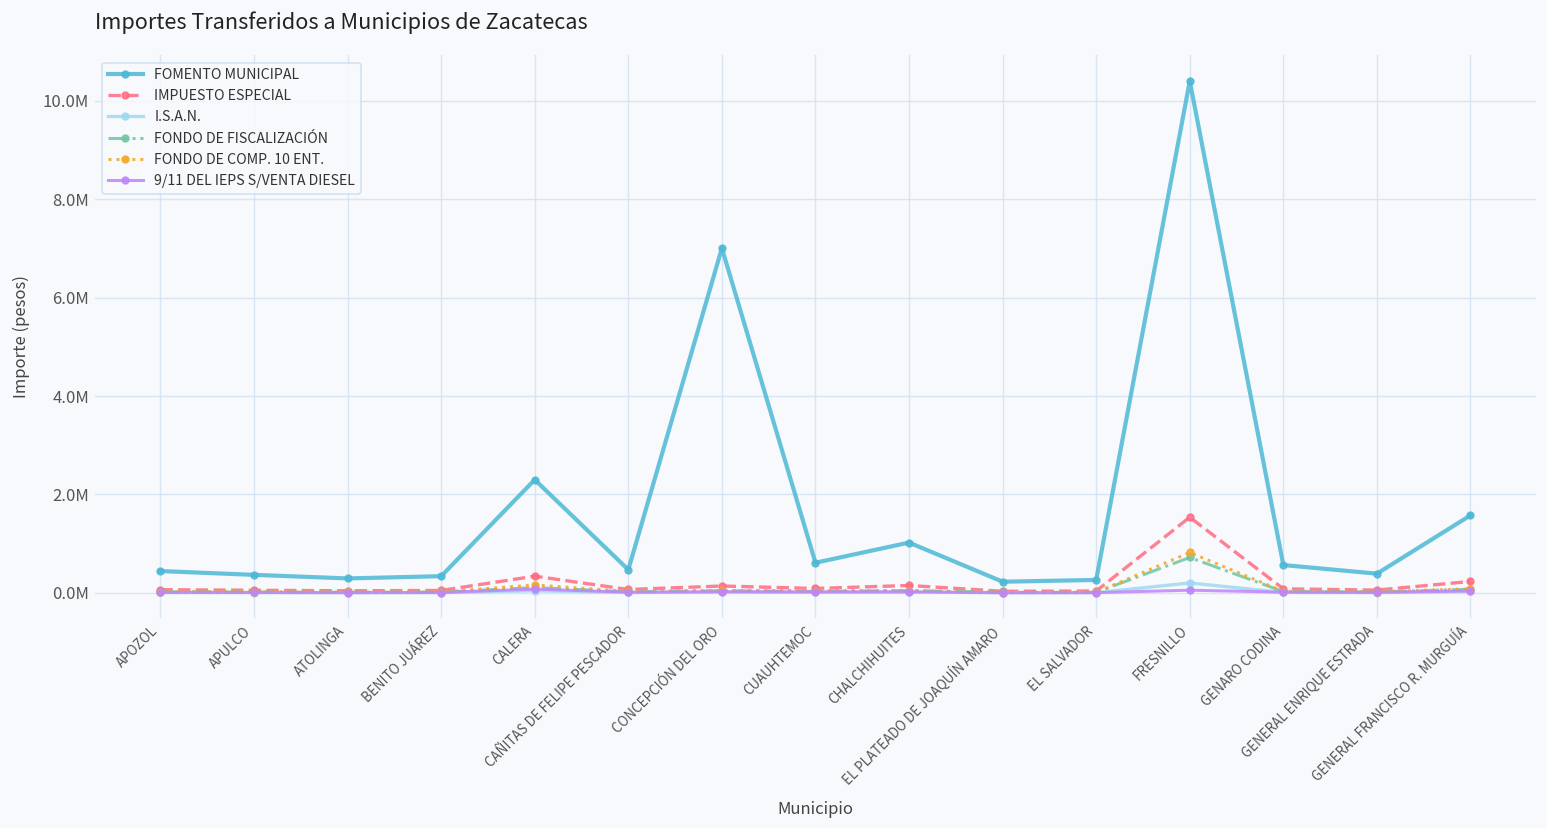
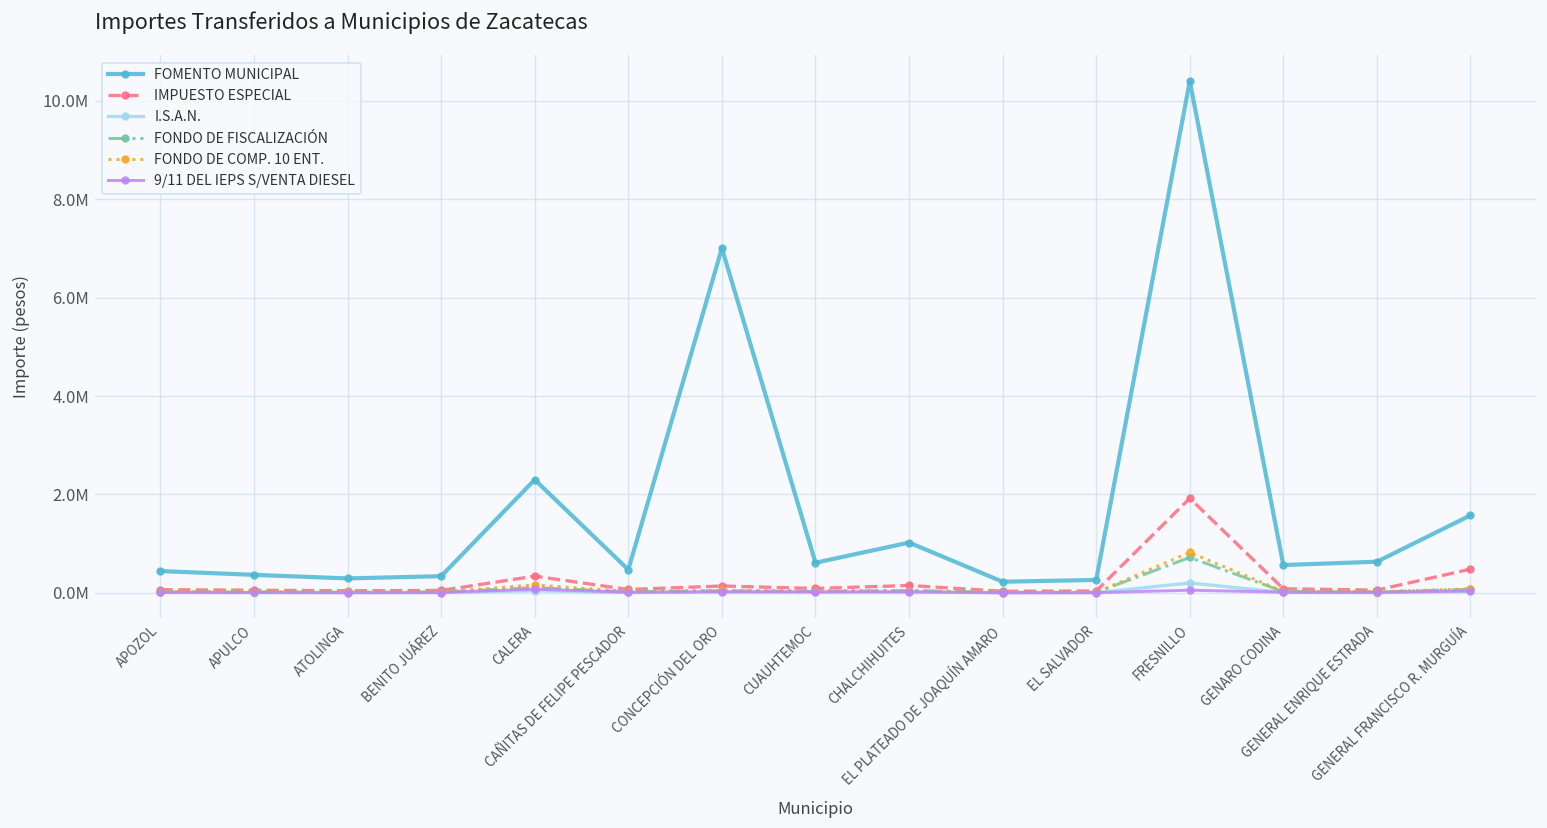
  {
    "FOMENTO MUNICIPAL": {
      "APOZOL": 400000,
      "APULCO": 400000,
      "ATOLINGA": 300000,
      "BENITO JUÁREZ": 300000,
      "CALERA": 2300000,
      "CAÑITAS DE FELIPE PESCADOR": 500000,
      "CONCEPCIÓN DEL ORO": 7000000,
      "CUAUHTEMOC": 600000,
      "CHALCHIHUITES": 1000000,
      "EL PLATEADO DE JOAQUÍN AMARO": 200000,
      "EL SALVADOR": 300000,
      "FRESNILLO": 10400000,
      "GENARO CODINA": 600000,
-     "GENERAL ENRIQUE ESTRADA": 400000,
+     "GENERAL ENRIQUE ESTRADA": 600000,
      "GENERAL FRANCISCO R. MURGUÍA": 1600000
    },
    "IMPUESTO ESPECIAL": {
      "CALERA": 300000,
      "CONCEPCIÓN DEL ORO": 100000,
      "CHALCHIHUITES": 200000,
-     "FRESNILLO": 1500000,
-     "GENERAL FRANCISCO R. MURGUÍA": 200000
+     "FRESNILLO": 1900000,
+     "GENERAL FRANCISCO R. MURGUÍA": 500000
    },
    "I.S.A.N.": {
      "FRESNILLO": 200000
    },
    "FONDO DE FISCALIZACIÓN": {
      "FRESNILLO": 700000
    },
    "FONDO DE COMP. 10 ENT.": {
      "FRESNILLO": 800000
    },
    "9/11 DEL IEPS S/VENTA DIESEL": {
      "FRESNILLO": 100000
    }
  }
